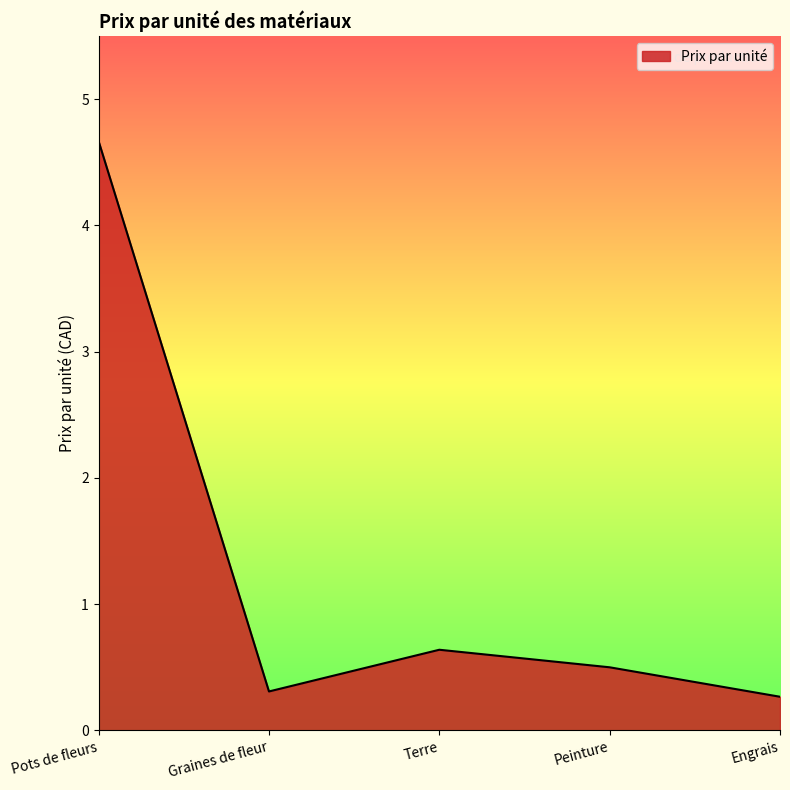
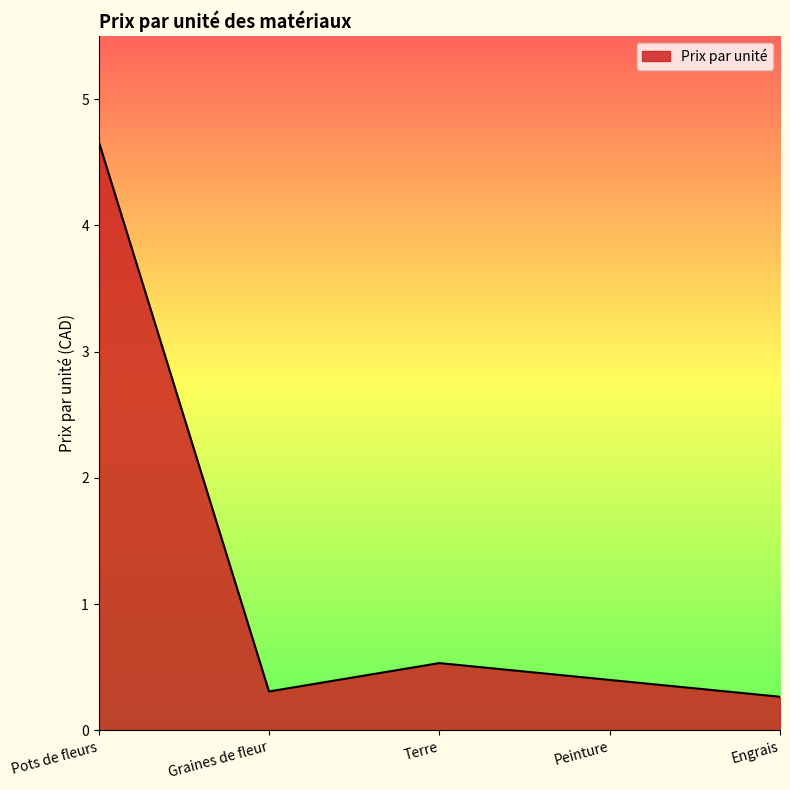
  {
    "Pots de fleurs": 4.67,
    "Graines de fleur": 0.31,
-   "Terre": 0.64,
-   "Peinture": 0.5,
+   "Terre": 0.53,
+   "Peinture": 0.4,
    "Engrais": 0.27
  }
